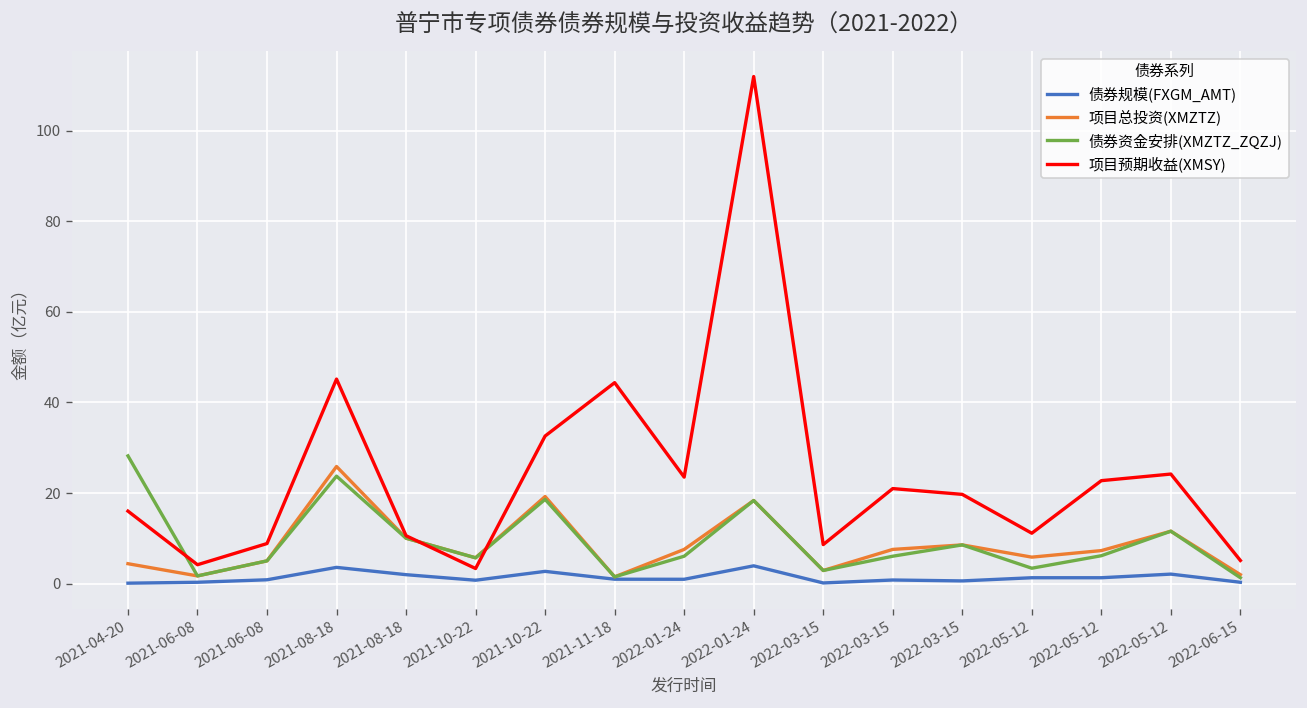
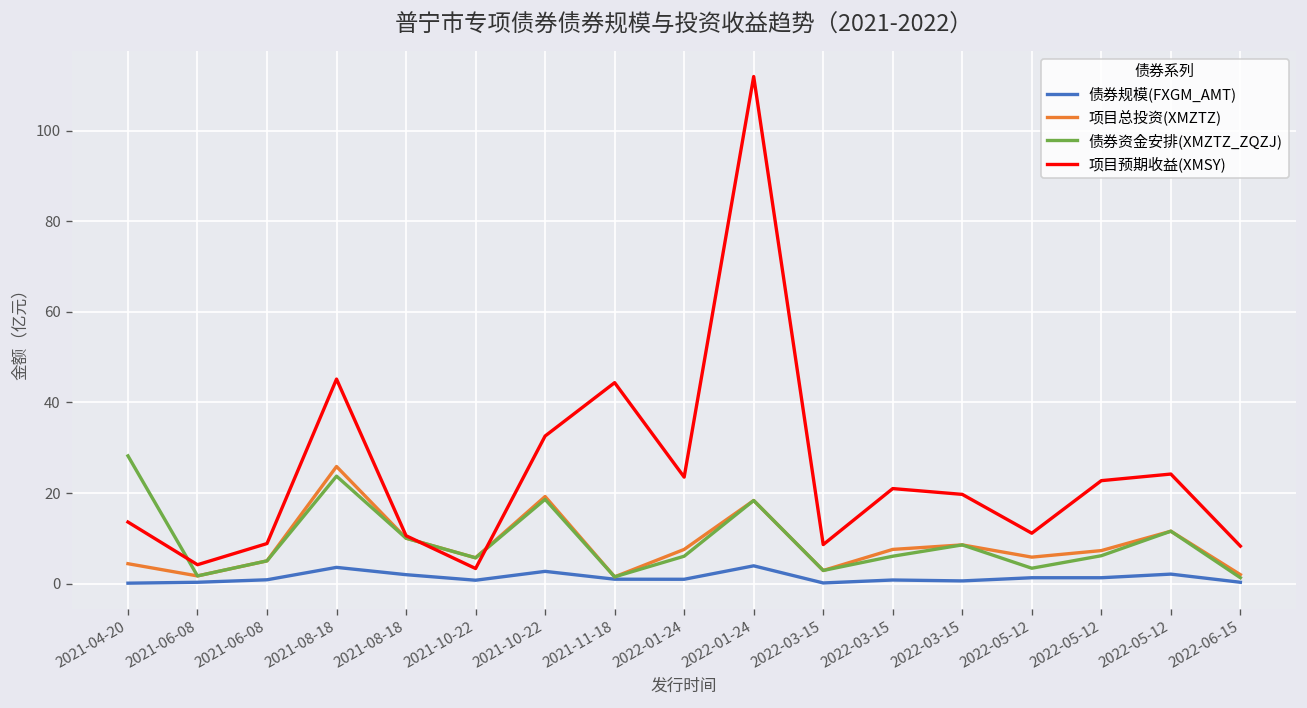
  {
    "债券规模(FXGM_AMT)": {
      "2021-04-20": 0,
      "2022-06-15": 0
    },
    "项目总投资(XMZTZ)": {
      "2021-04-20": 4
    },
    "债券资金安排(XMZTZ_ZQZJ)": {
      "2021-04-20": 28
    },
    "项目预期收益(XMSY)": {
-     "2021-04-20": 16,
+     "2021-04-20": 14,
      "2021-11-18": 44,
-     "2022-06-15": 5
+     "2022-06-15": 8
    }
  }
